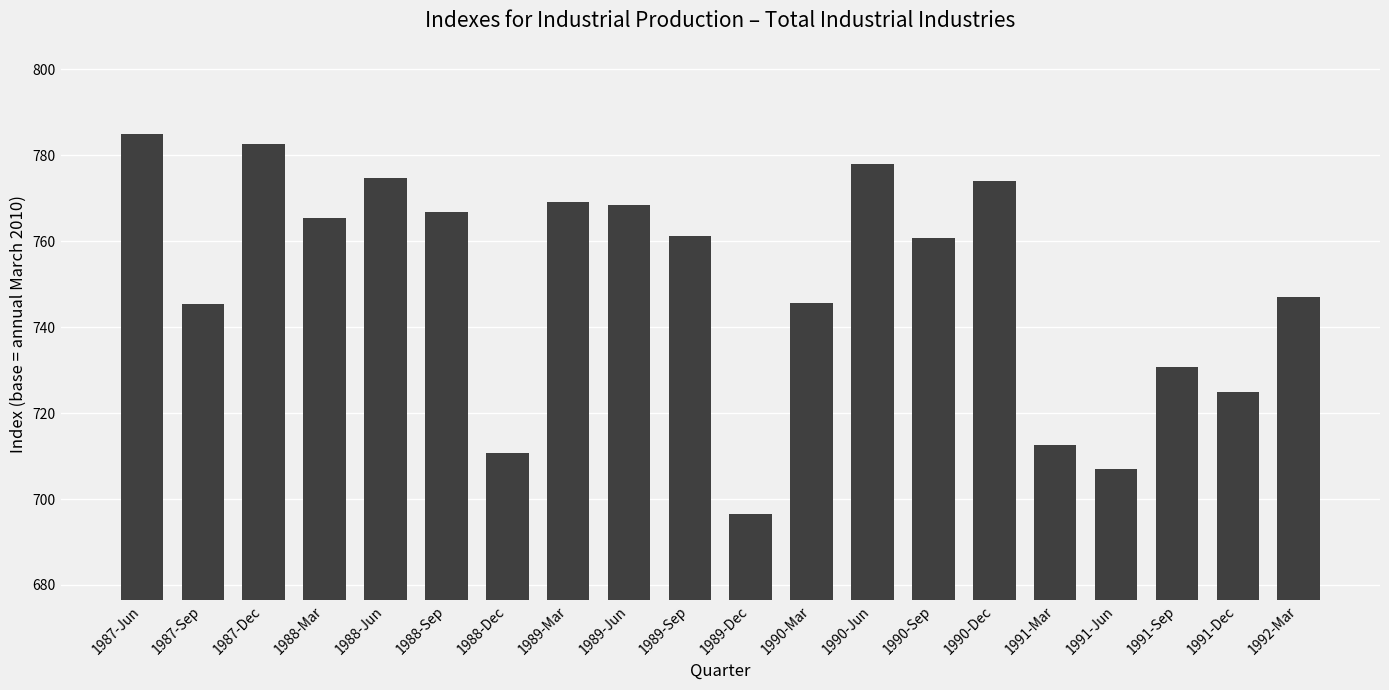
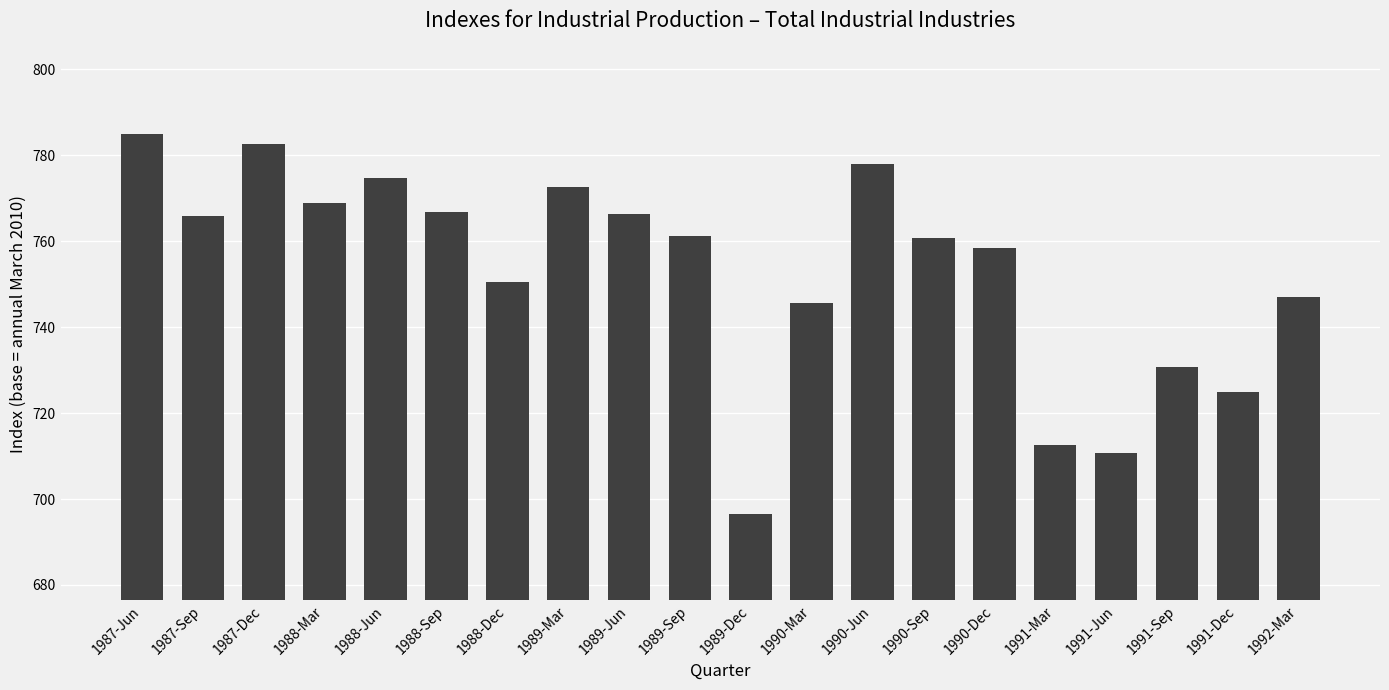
  {
    "1987-Jun": 785,
-   "1987-Sep": 745,
+   "1987-Sep": 766,
    "1987-Dec": 783,
-   "1988-Mar": 765,
+   "1988-Mar": 769,
    "1988-Jun": 775,
    "1988-Sep": 767,
-   "1988-Dec": 711,
-   "1989-Mar": 769,
-   "1989-Jun": 769,
+   "1988-Dec": 751,
+   "1989-Mar": 773,
+   "1989-Jun": 766,
    "1989-Sep": 761,
    "1989-Dec": 697,
    "1990-Mar": 746,
    "1990-Jun": 778,
    "1990-Sep": 761,
-   "1990-Dec": 774,
+   "1990-Dec": 759,
    "1991-Mar": 713,
-   "1991-Jun": 707,
+   "1991-Jun": 711,
    "1991-Sep": 731,
    "1991-Dec": 725,
    "1992-Mar": 747
  }
